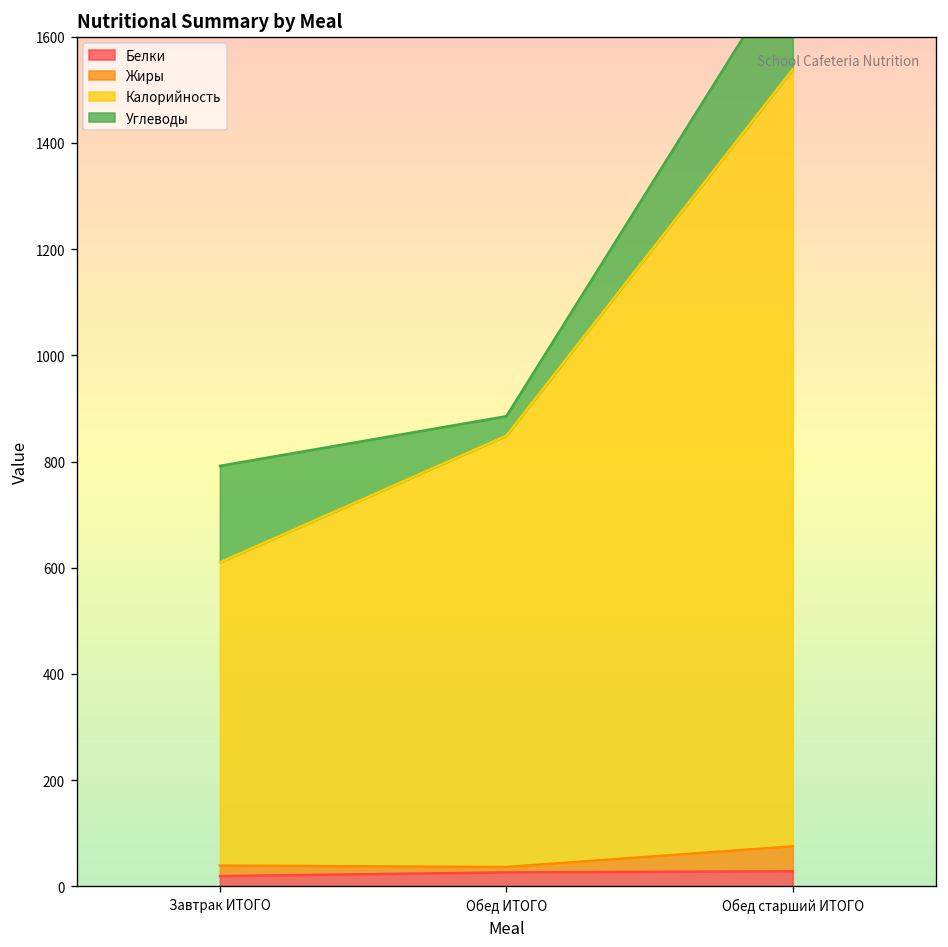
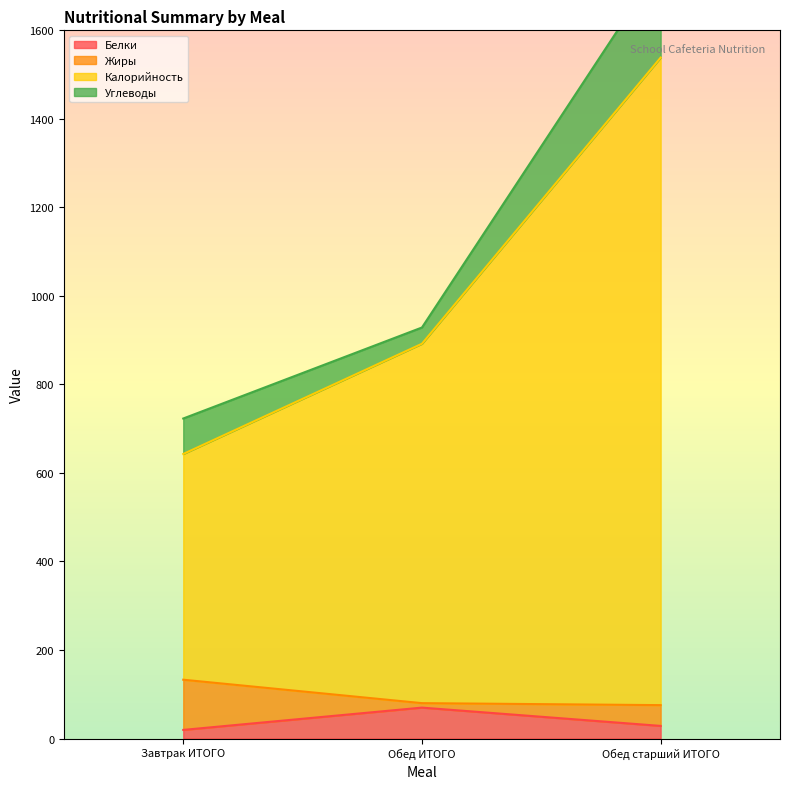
  {
    "Белки": {
      "Завтрак ИТОГО": 20,
-     "Обед ИТОГО": 30,
+     "Обед ИТОГО": 70,
      "Обед старший ИТОГО": 30
    },
    "Жиры": {
-     "Завтрак ИТОГО": 20,
+     "Завтрак ИТОГО": 110,
      "Обед ИТОГО": 10,
      "Обед старший ИТОГО": 50
    },
    "Калорийность": {
-     "Завтрак ИТОГО": 570,
+     "Завтрак ИТОГО": 510,
      "Обед ИТОГО": 810,
      "Обед старший ИТОГО": 1460
    },
    "Углеводы": {
-     "Завтрак ИТОГО": 180,
+     "Завтрак ИТОГО": 80,
      "Обед ИТОГО": 40
    }
  }
